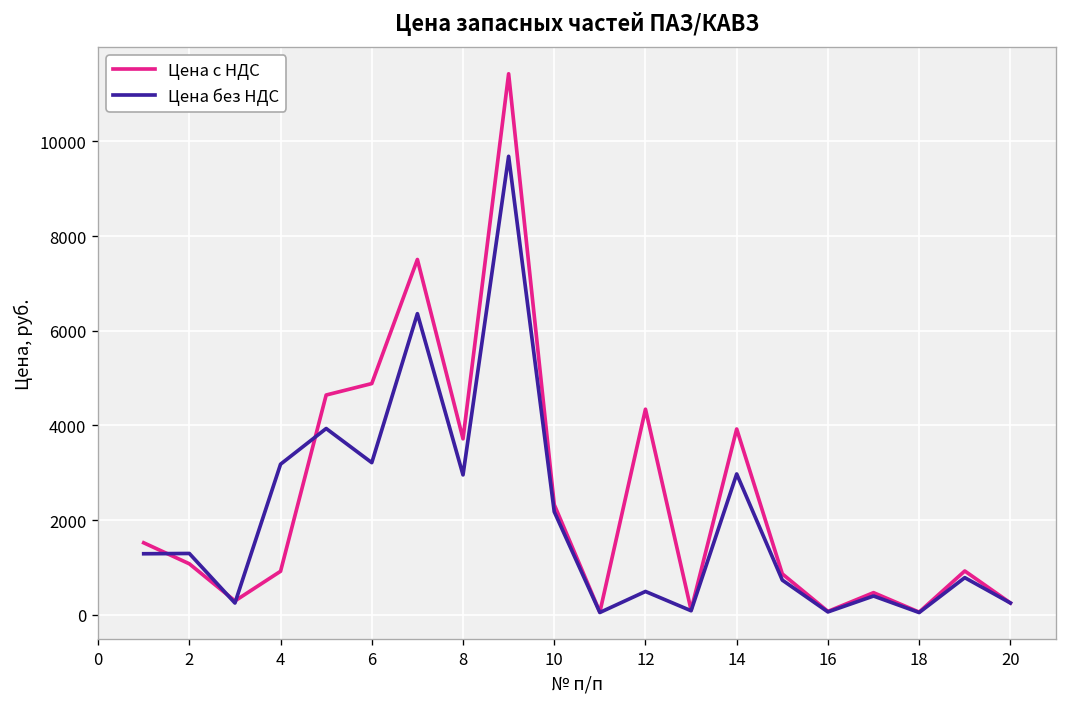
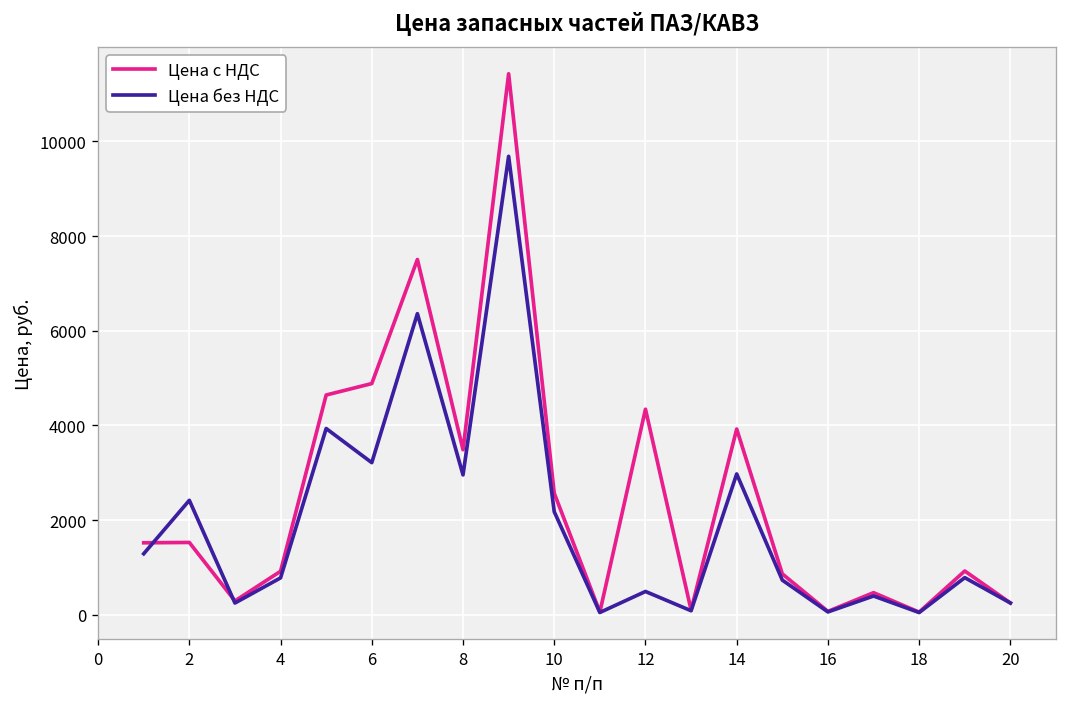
  {
    "Цена с НДС": {
-     "2": 1100,
+     "2": 1500,
      "4": 900,
      "6": 4900,
-     "8": 3700,
-     "10": 2300,
+     "8": 3500,
+     "10": 2600,
      "12": 4300,
      "14": 3900
    },
    "Цена без НДС": {
-     "2": 1300,
-     "4": 3200,
+     "2": 2400,
+     "4": 800,
      "6": 3200,
      "8": 3000,
      "10": 2200,
      "12": 500,
      "14": 3000
    }
  }
